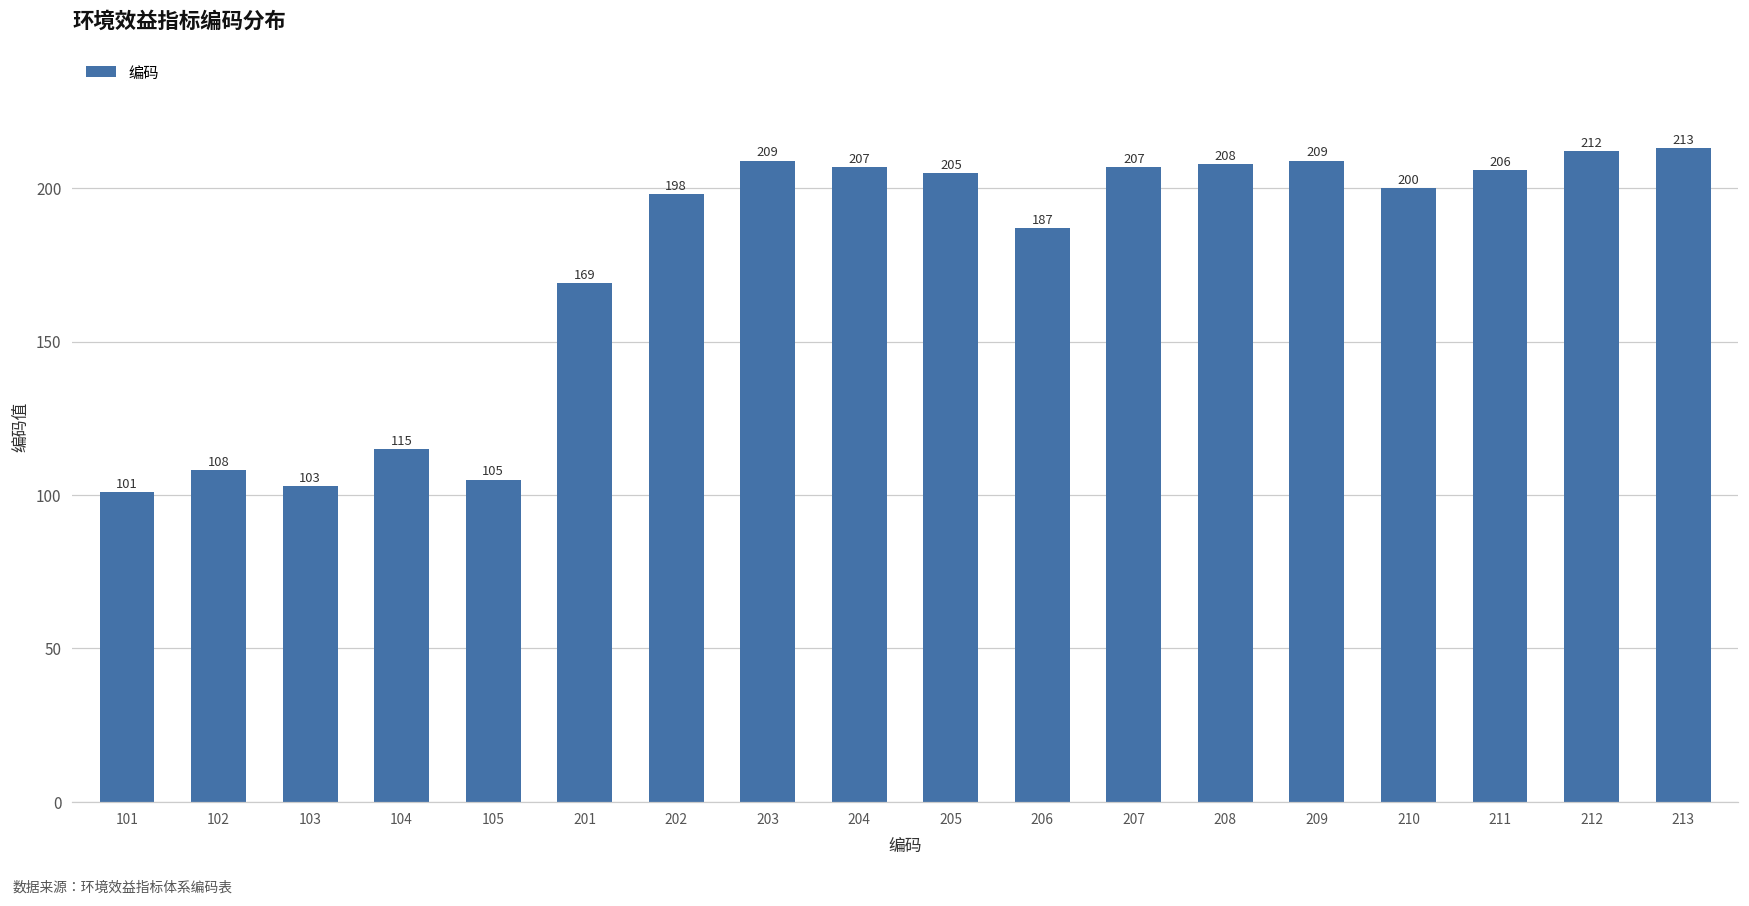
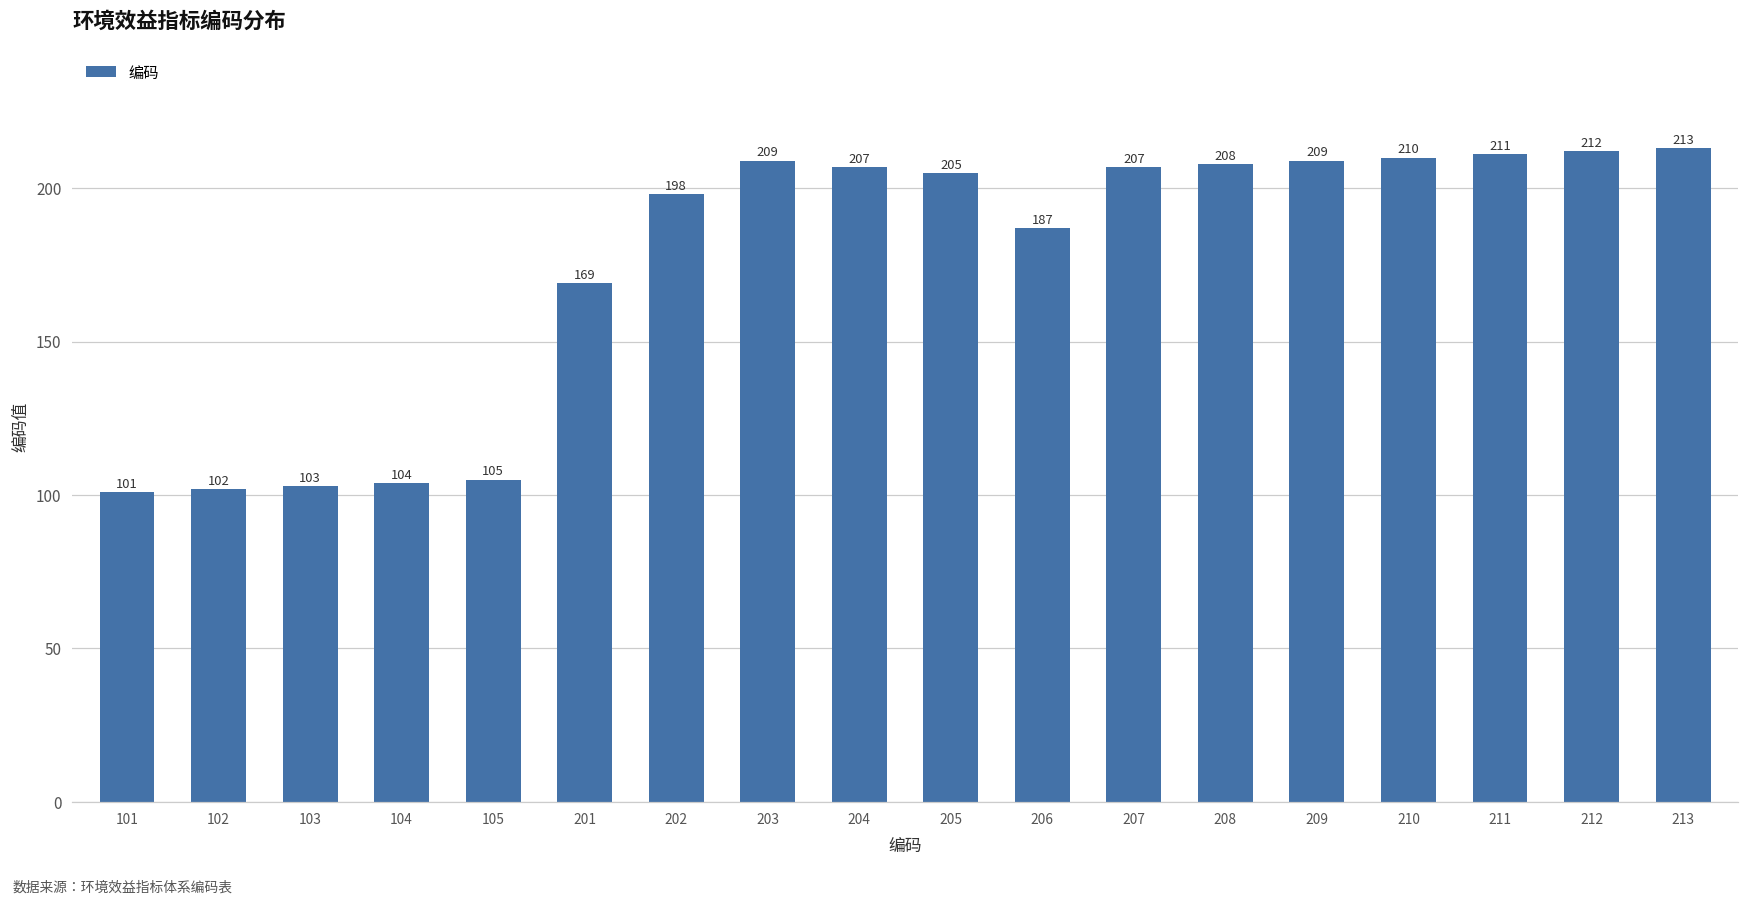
  {
    "101": 101,
-   "102": 108,
+   "102": 102,
    "103": 103,
-   "104": 115,
+   "104": 104,
    "105": 105,
    "201": 169,
    "202": 198,
    "203": 209,
    "204": 207,
    "205": 205,
    "206": 187,
    "207": 207,
    "208": 208,
    "209": 209,
-   "210": 200,
-   "211": 206,
+   "210": 210,
+   "211": 211,
    "212": 212,
    "213": 213
  }
